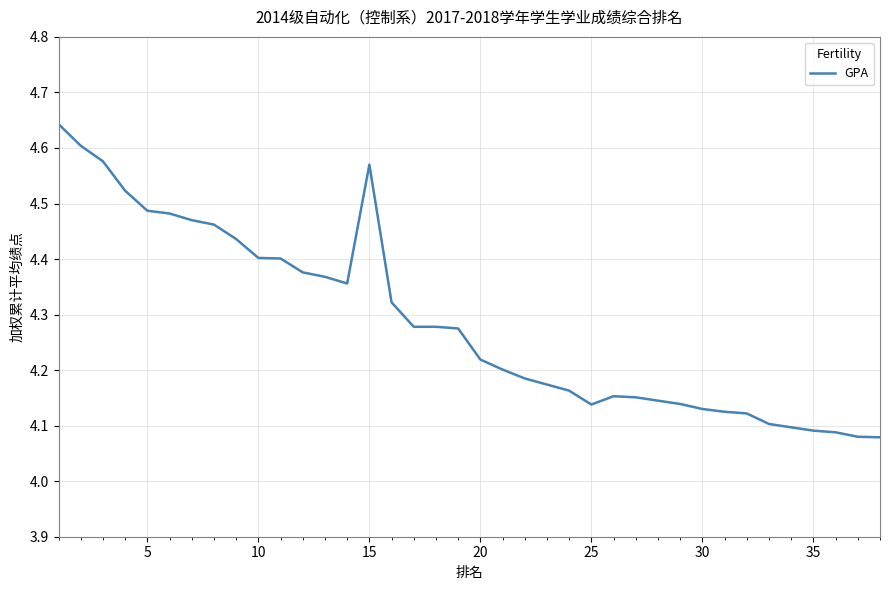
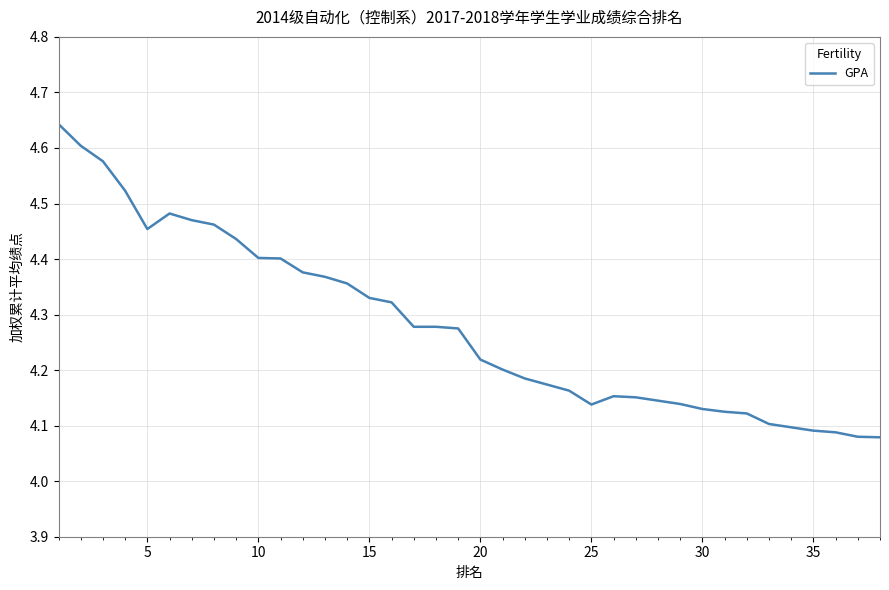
  {
-   "5": 4.49,
+   "5": 4.45,
    "10": 4.40,
-   "15": 4.57,
+   "15": 4.33,
    "20": 4.22,
    "25": 4.14,
    "30": 4.13,
    "35": 4.09
  }
